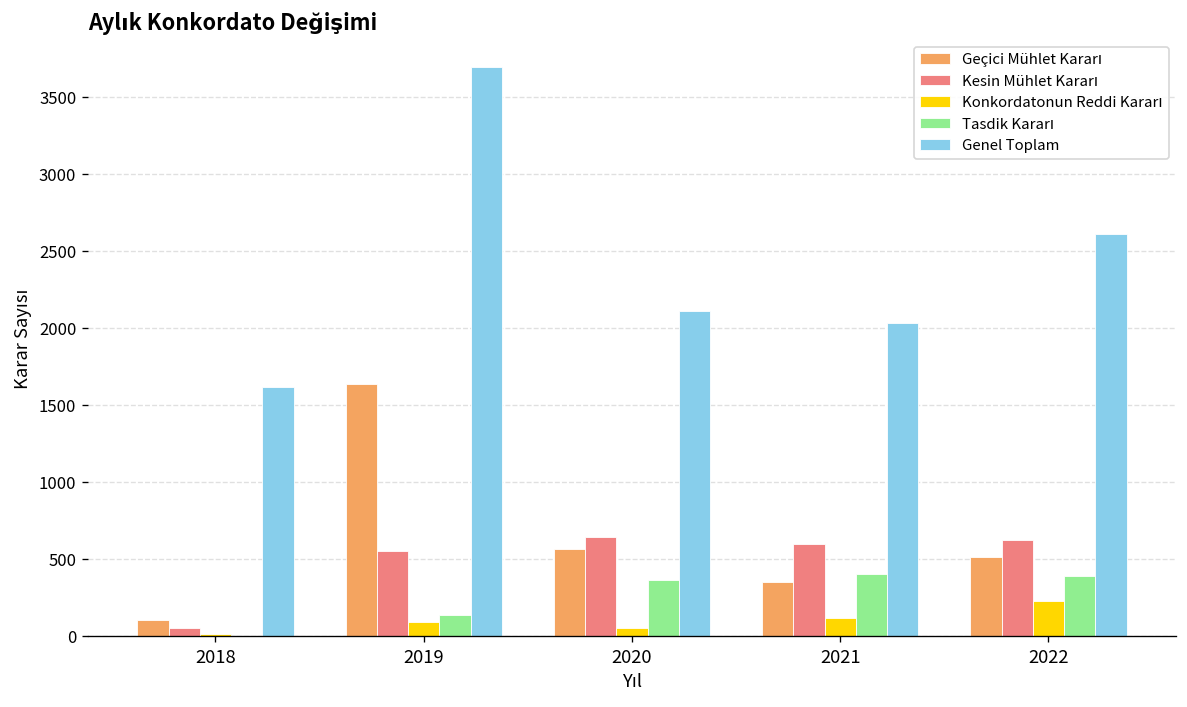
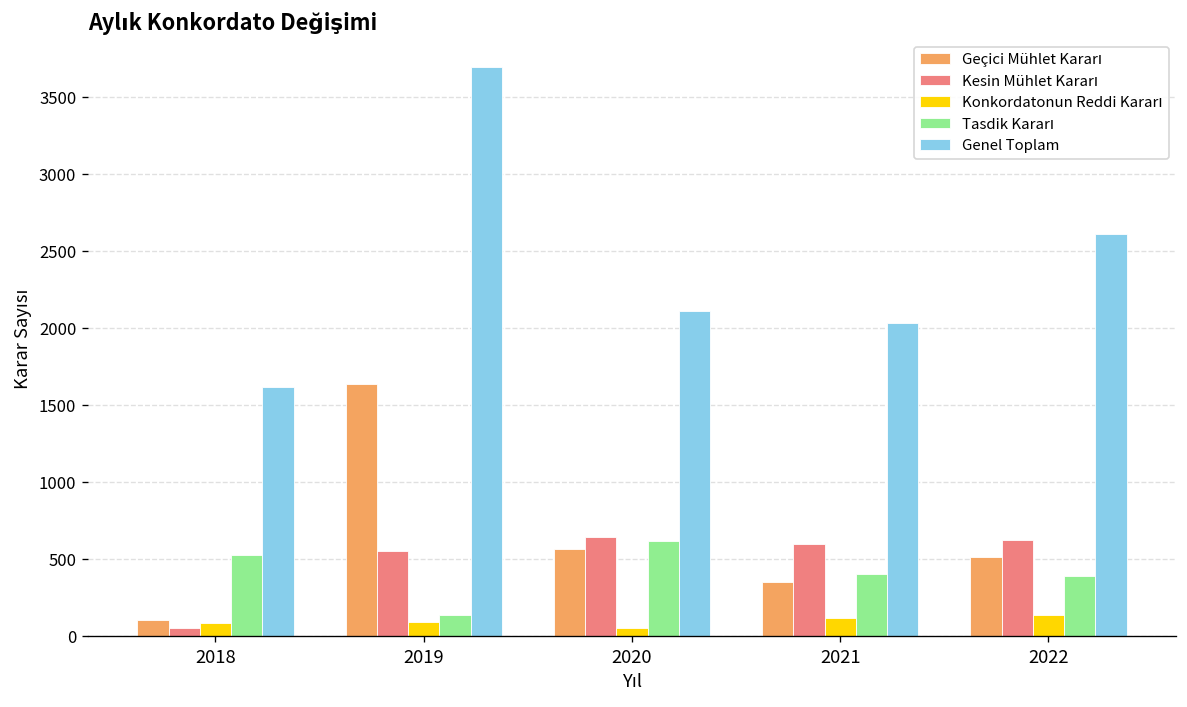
  {
    "Konkordatonun Reddi Kararı": {
-     "2018": 10,
+     "2018": 90,
      "2019": 90,
      "2020": 50,
      "2021": 120,
-     "2022": 230
+     "2022": 130
    },
    "Tasdik Kararı": {
-     "2018": 0,
+     "2018": 530,
      "2019": 140,
-     "2020": 360,
+     "2020": 620,
      "2021": 400,
      "2022": 390
    },
    "Genel Toplam": {
      "2018": 1620,
      "2019": 3690,
      "2020": 2110,
      "2021": 2030,
      "2022": 2610
    }
  }
